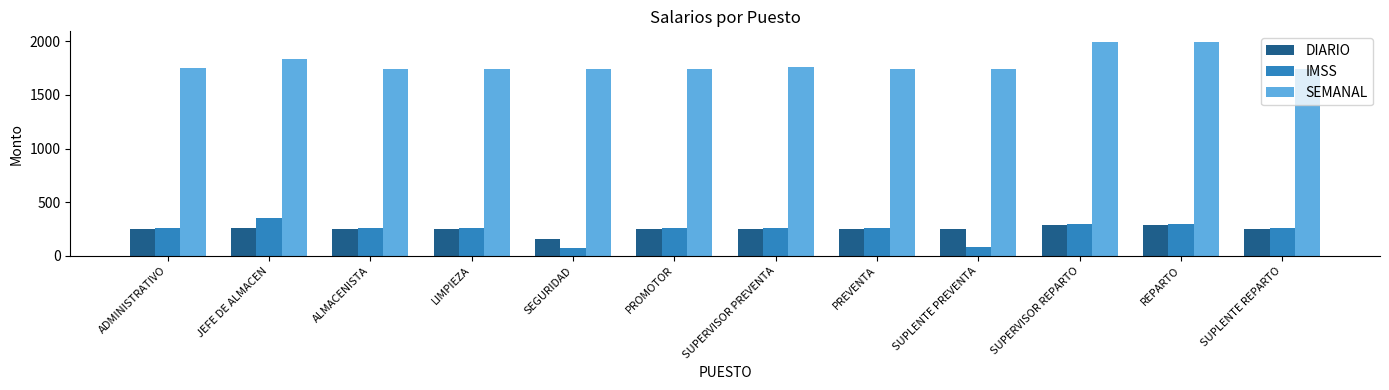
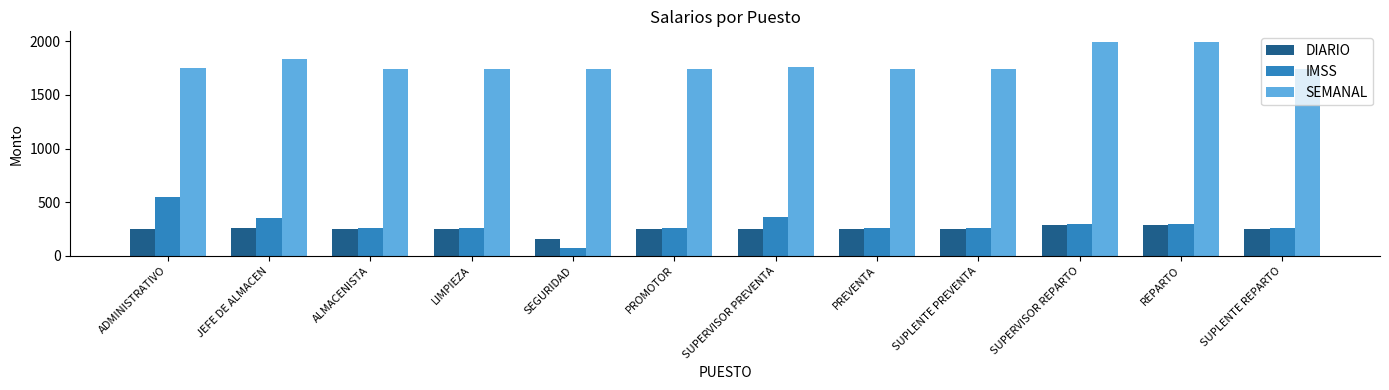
  {
    "DIARIO": {
      "ADMINISTRATIVO": 250,
      "JEFE DE ALMACEN": 260,
      "ALMACENISTA": 250,
      "LIMPIEZA": 250,
      "SEGURIDAD": 160,
      "PROMOTOR": 250,
      "SUPERVISOR PREVENTA": 250,
      "PREVENTA": 250,
      "SUPLENTE PREVENTA": 250,
      "SUPERVISOR REPARTO": 280,
      "REPARTO": 280,
      "SUPLENTE REPARTO": 250
    },
    "IMSS": {
-     "ADMINISTRATIVO": 260,
+     "ADMINISTRATIVO": 550,
      "JEFE DE ALMACEN": 350,
      "ALMACENISTA": 260,
      "LIMPIEZA": 260,
      "SEGURIDAD": 70,
      "PROMOTOR": 260,
-     "SUPERVISOR PREVENTA": 260,
+     "SUPERVISOR PREVENTA": 360,
      "PREVENTA": 260,
-     "SUPLENTE PREVENTA": 80,
+     "SUPLENTE PREVENTA": 260,
      "SUPERVISOR REPARTO": 300,
      "REPARTO": 300,
      "SUPLENTE REPARTO": 260
    },
    "SEMANAL": {
      "ADMINISTRATIVO": 1760,
      "JEFE DE ALMACEN": 1830,
      "ALMACENISTA": 1740,
      "LIMPIEZA": 1740,
      "SEGURIDAD": 1740,
      "PROMOTOR": 1740,
      "SUPERVISOR PREVENTA": 1760,
      "PREVENTA": 1740,
      "SUPLENTE PREVENTA": 1740,
      "SUPERVISOR REPARTO": 1990,
      "REPARTO": 1990
    }
  }
